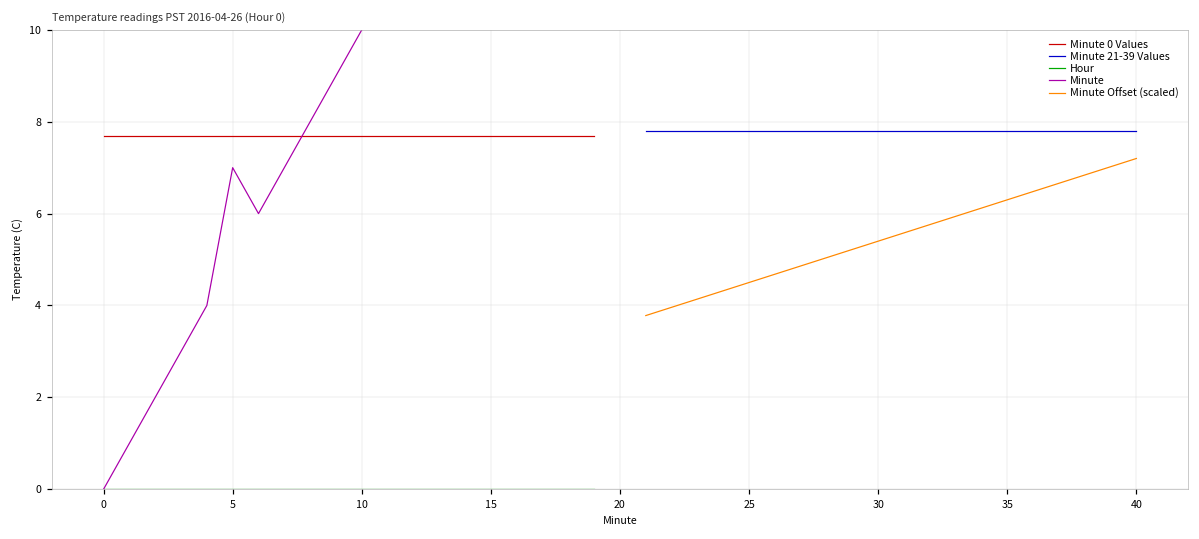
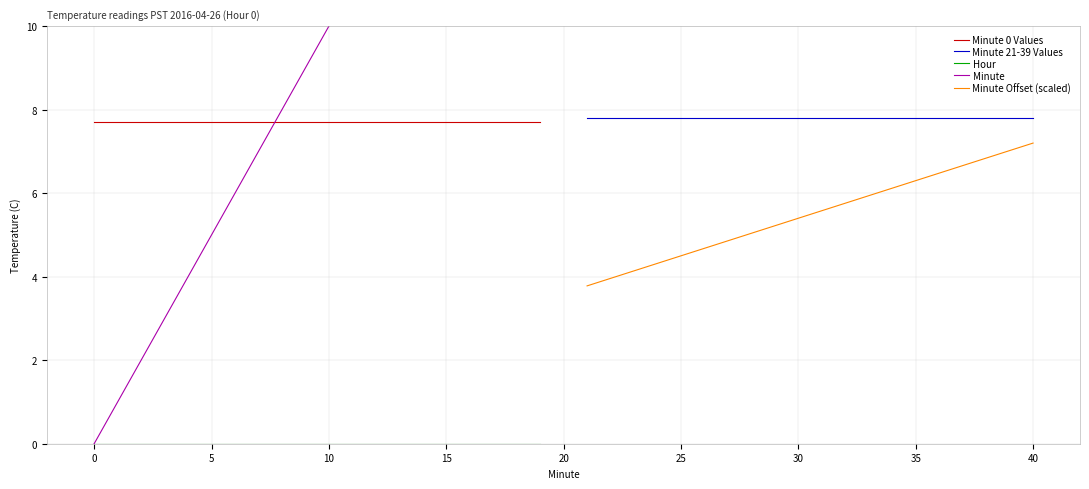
  {
    "Minute 0 Values": {
      "0": 7.7,
      "5": 7.7,
      "10": 7.7,
      "15": 7.7
    },
    "Minute 21-39 Values": {
      "25": 7.8,
      "30": 7.8,
      "35": 7.8,
      "40": 7.8
    },
    "Hour": {
      "5": 0,
      "10": 0,
      "15": 0
    },
    "Minute": {
-     "5": 7,
+     "5": 5,
      "10": 10
    },
    "Minute Offset (scaled)": {
      "25": 4.5,
      "30": 5.4,
      "35": 6.3,
      "40": 7.2
    }
  }
